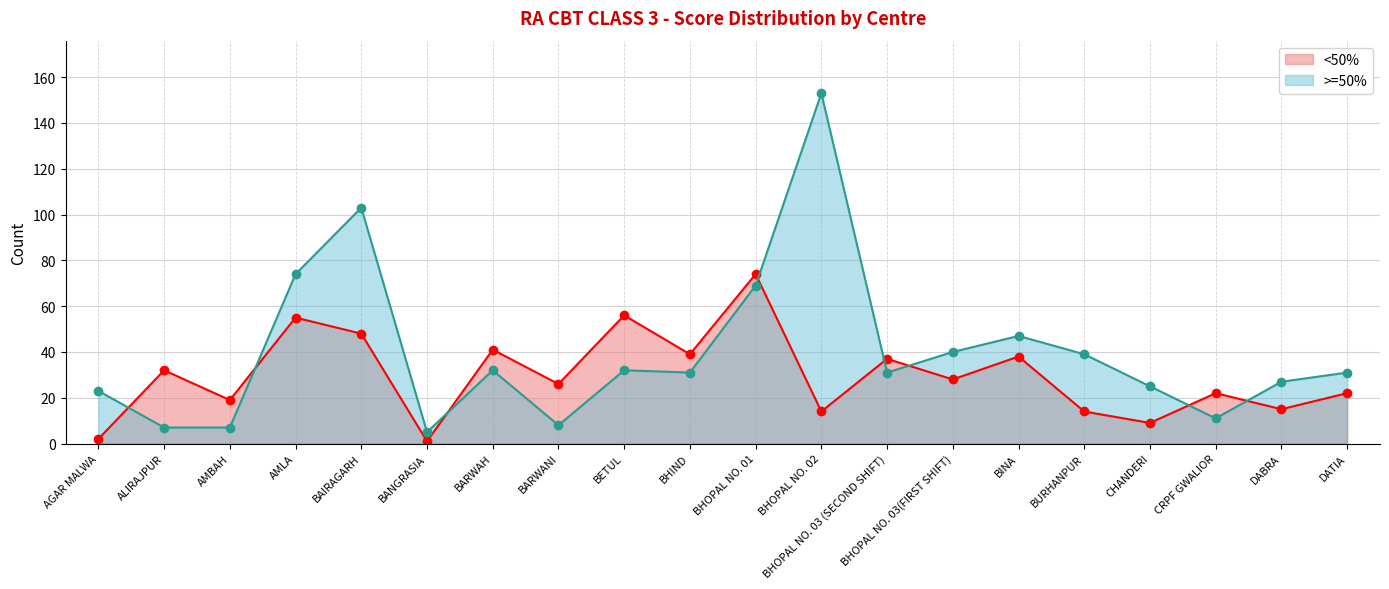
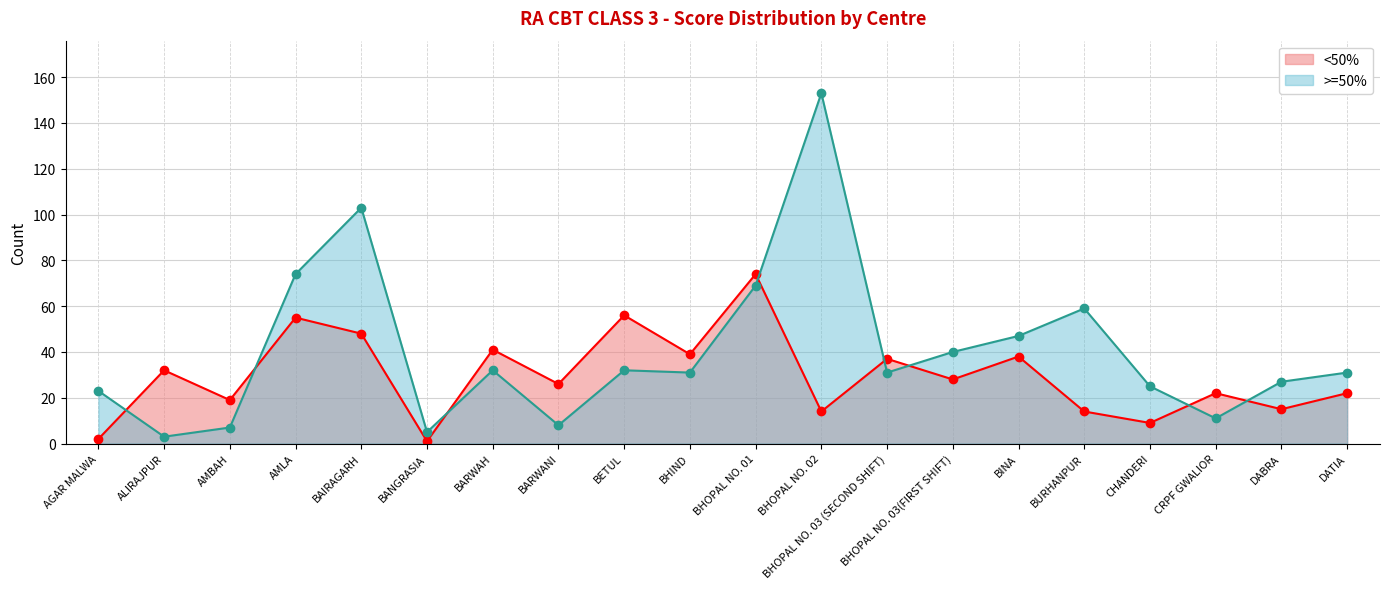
  {
    "<50%": {
      "AGAR MALWA": 2,
      "ALIRAJPUR": 32,
      "AMBAH": 19,
      "AMLA": 55,
      "BAIRAGARH": 48,
      "BANGRASIA": 1,
      "BARWAH": 41,
      "BARWANI": 26,
      "BETUL": 56,
      "BHIND": 39,
      "BHOPAL NO. 01": 74,
      "BHOPAL NO. 02": 14,
      "BHOPAL NO. 03 (SECOND SHIFT)": 37,
      "BHOPAL NO. 03(FIRST SHIFT)": 28,
      "BINA": 38,
      "BURHANPUR": 14,
      "CHANDERI": 9,
      "CRPF GWALIOR": 22,
      "DABRA": 15,
      "DATIA": 22
    },
    ">=50%": {
      "AGAR MALWA": 23,
-     "ALIRAJPUR": 7,
+     "ALIRAJPUR": 3,
      "AMBAH": 7,
      "AMLA": 74,
      "BAIRAGARH": 103,
      "BANGRASIA": 5,
      "BARWAH": 32,
      "BARWANI": 8,
      "BETUL": 32,
      "BHIND": 31,
      "BHOPAL NO. 01": 69,
      "BHOPAL NO. 02": 153,
      "BHOPAL NO. 03 (SECOND SHIFT)": 31,
      "BHOPAL NO. 03(FIRST SHIFT)": 40,
      "BINA": 47,
-     "BURHANPUR": 39,
+     "BURHANPUR": 59,
      "CHANDERI": 25,
      "CRPF GWALIOR": 11,
      "DABRA": 27,
      "DATIA": 31
    }
  }
